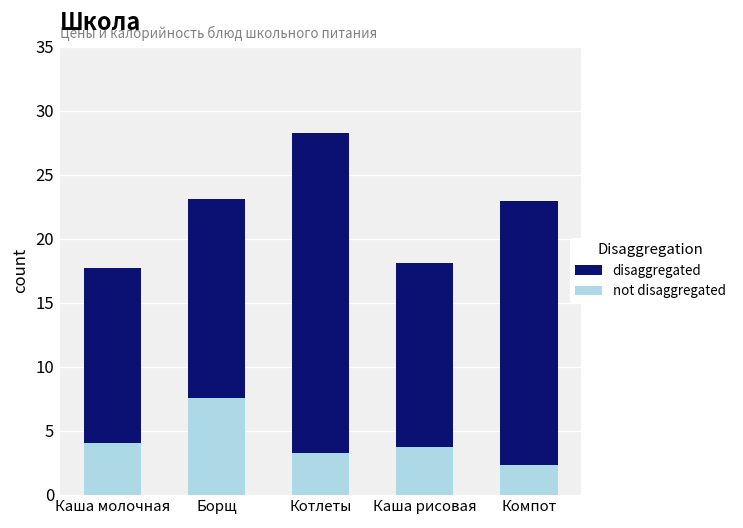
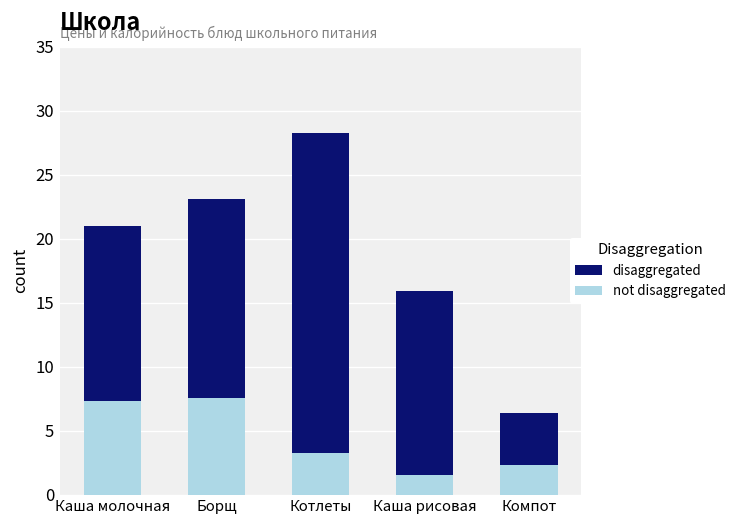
  {
    "not disaggregated": {
-     "Каша молочная": 4.0,
+     "Каша молочная": 7.3,
      "Борщ": 7.6,
      "Котлеты": 3.3,
-     "Каша рисовая": 3.7,
+     "Каша рисовая": 1.5,
      "Компот": 2.3
    },
    "disaggregated": {
      "Каша молочная": 13.7,
      "Борщ": 15.5,
      "Котлеты": 25.0,
      "Каша рисовая": 14.4,
-     "Компот": 20.6
+     "Компот": 4.1
    }
  }
